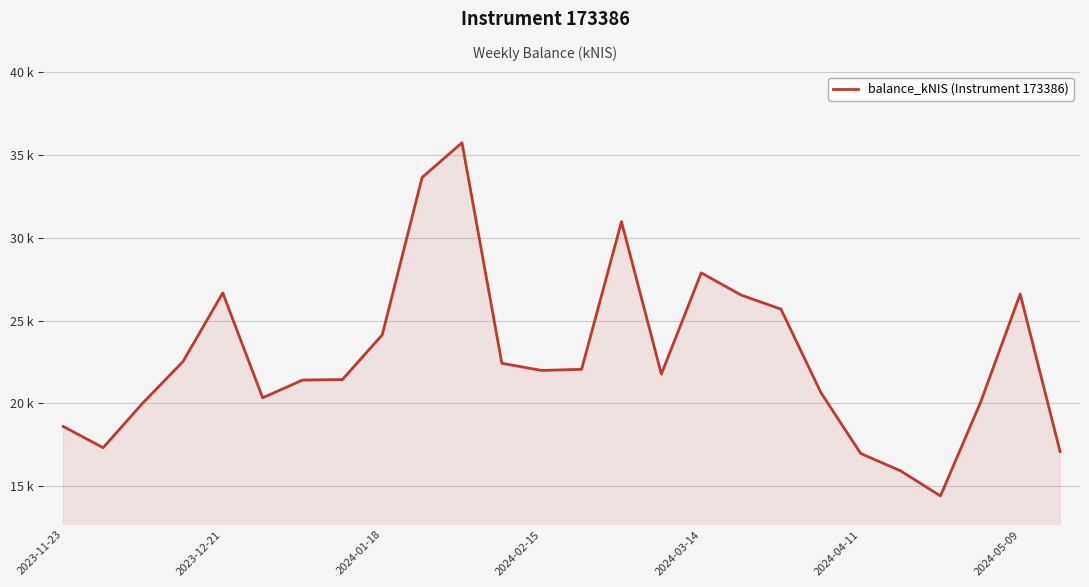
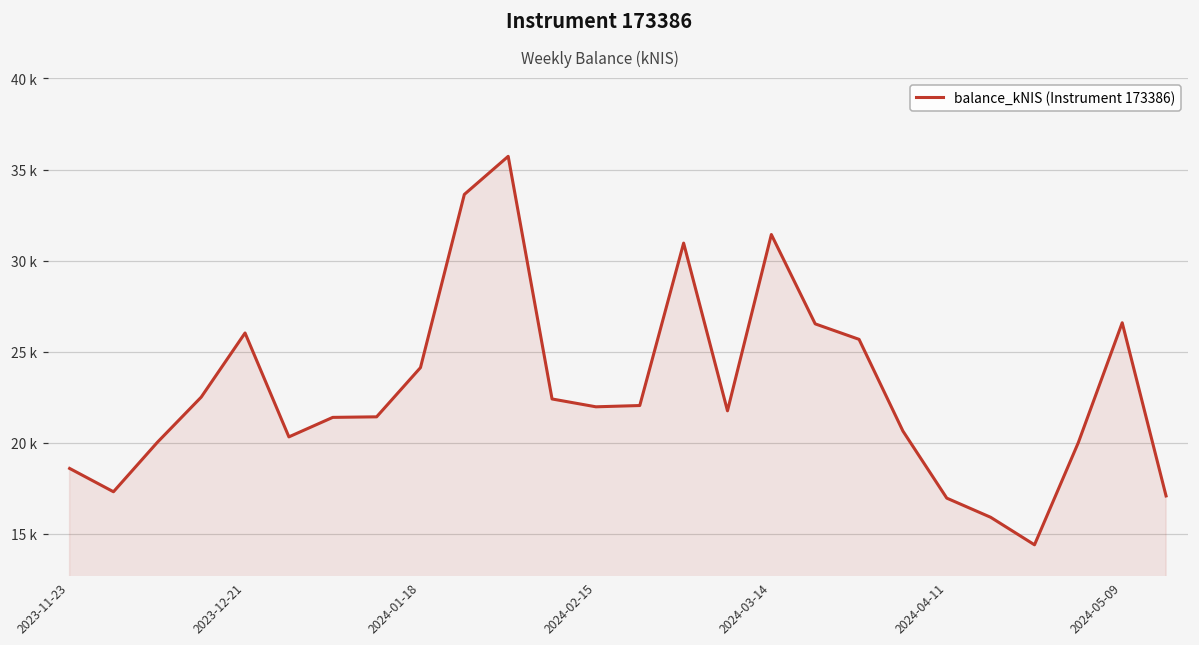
  {
    "2023-11-23": 18600,
-   "2023-12-21": 26700,
+   "2023-12-21": 26000,
    "2024-01-18": 24100,
    "2024-02-15": 22000,
-   "2024-03-14": 27900,
+   "2024-03-14": 31400,
    "2024-04-11": 17000,
    "2024-05-09": 26600
  }
